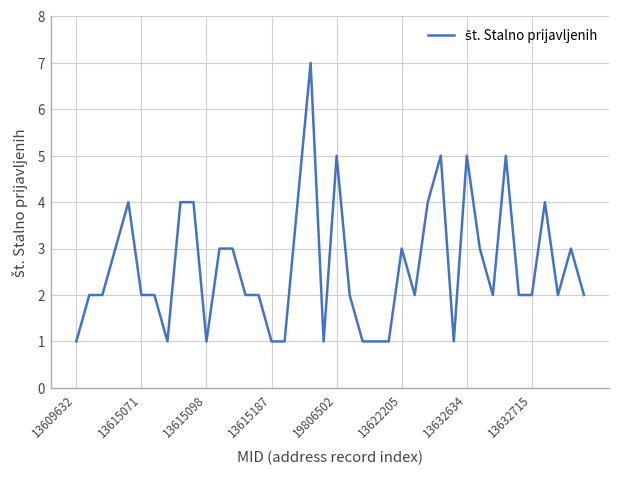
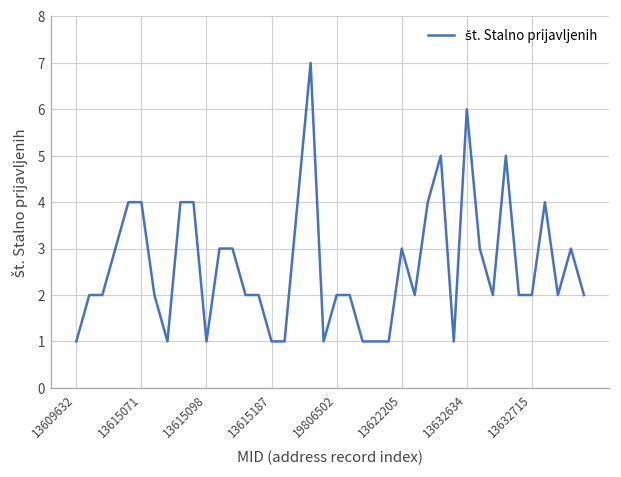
  {
    "13609632": 1,
-   "13615071": 2,
+   "13615071": 4,
    "13615098": 1,
    "13615187": 1,
-   "19806502": 5,
+   "19806502": 2,
    "13622205": 3,
-   "13632634": 5,
+   "13632634": 6,
    "13632715": 2
  }
